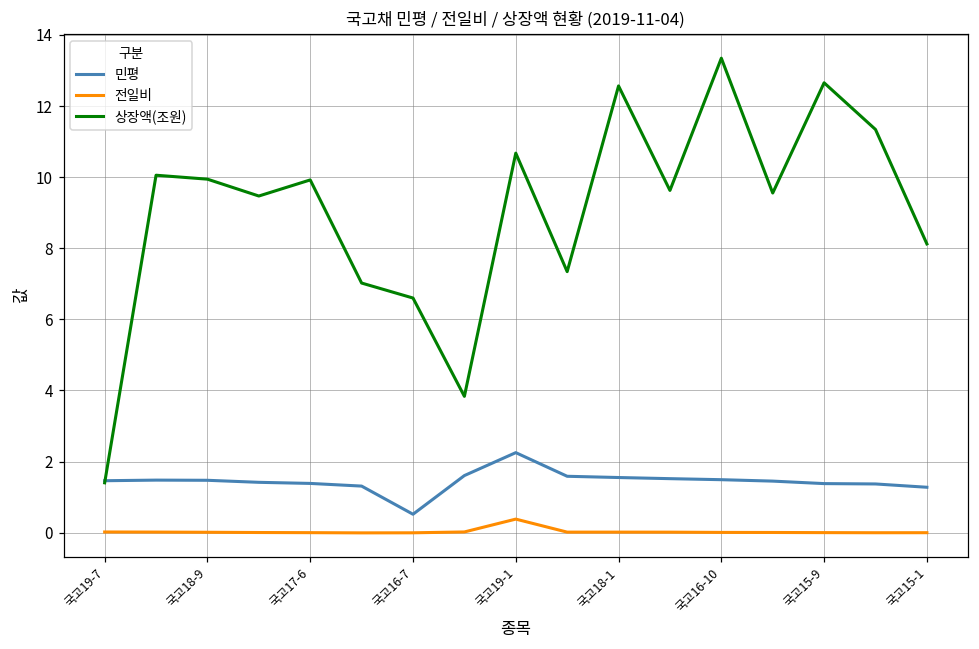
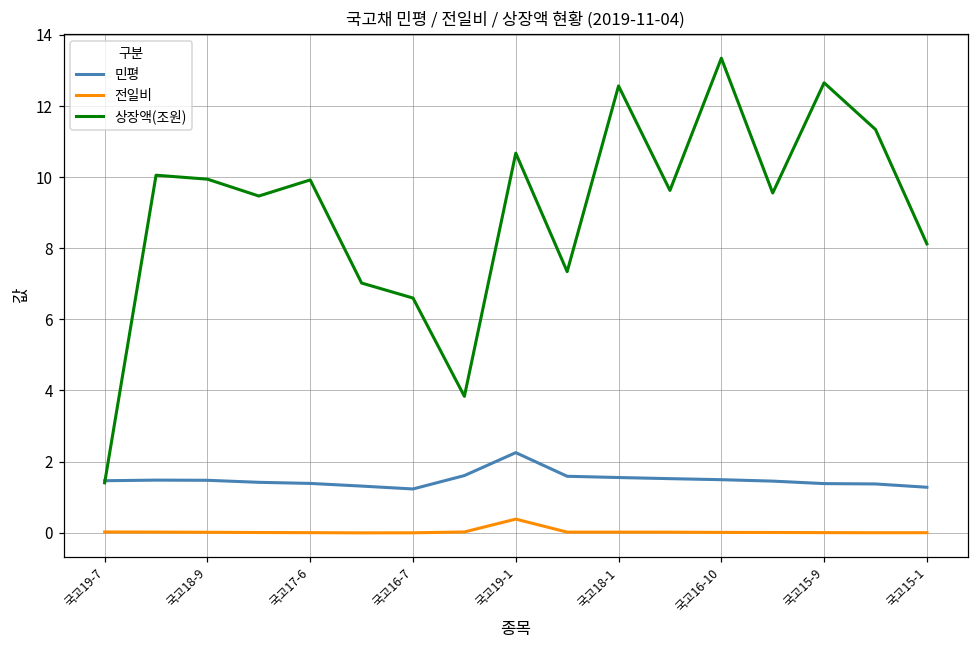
  {
    "민평": {
      "국고18-9": 1.5,
      "국고17-6": 1.4,
-     "국고16-7": 0.5,
+     "국고16-7": 1.2,
      "국고19-1": 2.3,
      "국고18-1": 1.6,
      "국고16-10": 1.5,
      "국고15-9": 1.4,
      "국고15-1": 1.3
    },
    "전일비": {
      "국고19-7": 0.0,
      "국고18-9": 0.0,
      "국고17-6": 0.0,
      "국고16-7": 0.0,
      "국고19-1": 0.4,
      "국고18-1": 0.0,
      "국고16-10": 0.0,
      "국고15-9": 0.0,
      "국고15-1": 0.0
    },
    "상장액(조원)": {
      "국고18-9": 9.9,
      "국고17-6": 9.9,
      "국고16-7": 6.6,
      "국고19-1": 10.7,
      "국고18-1": 12.6,
      "국고16-10": 13.3,
      "국고15-9": 12.7,
      "국고15-1": 8.1
    }
  }
